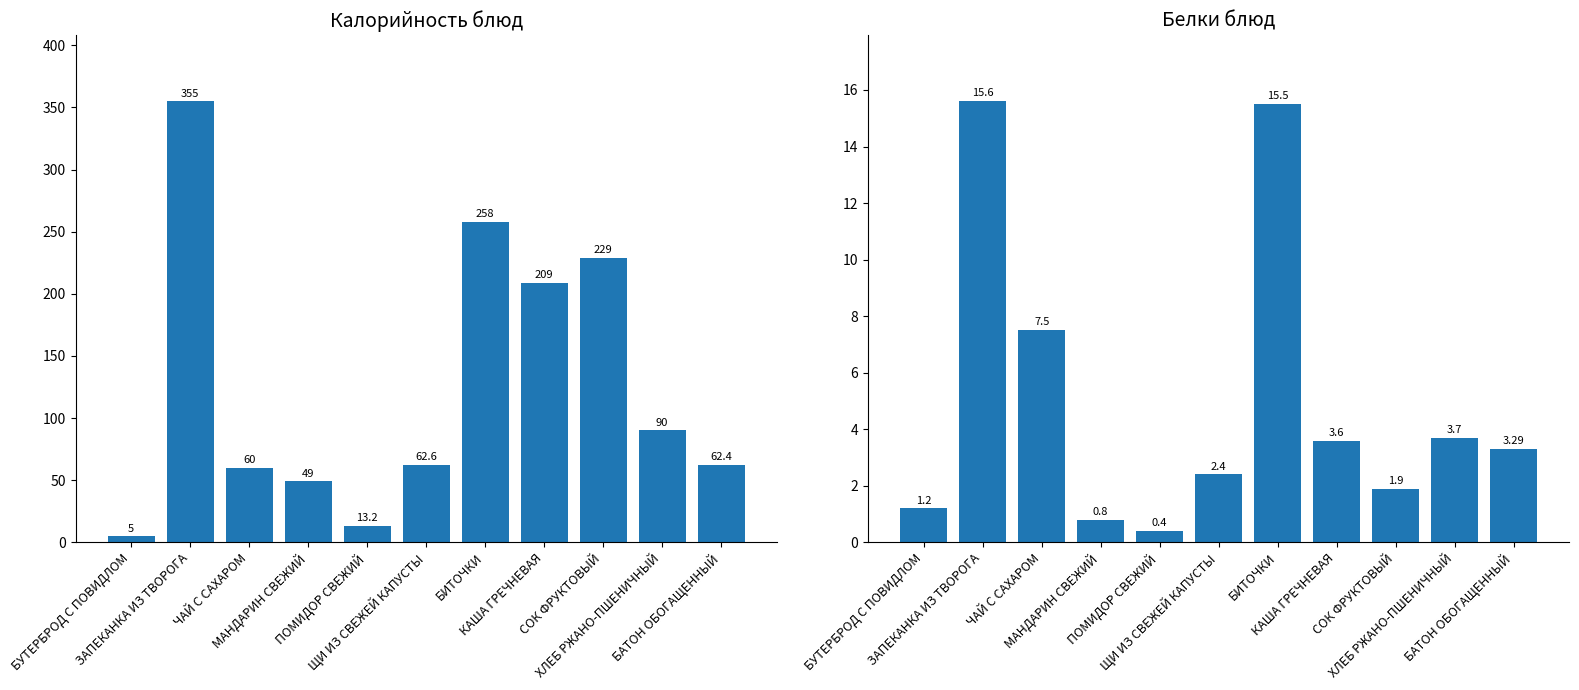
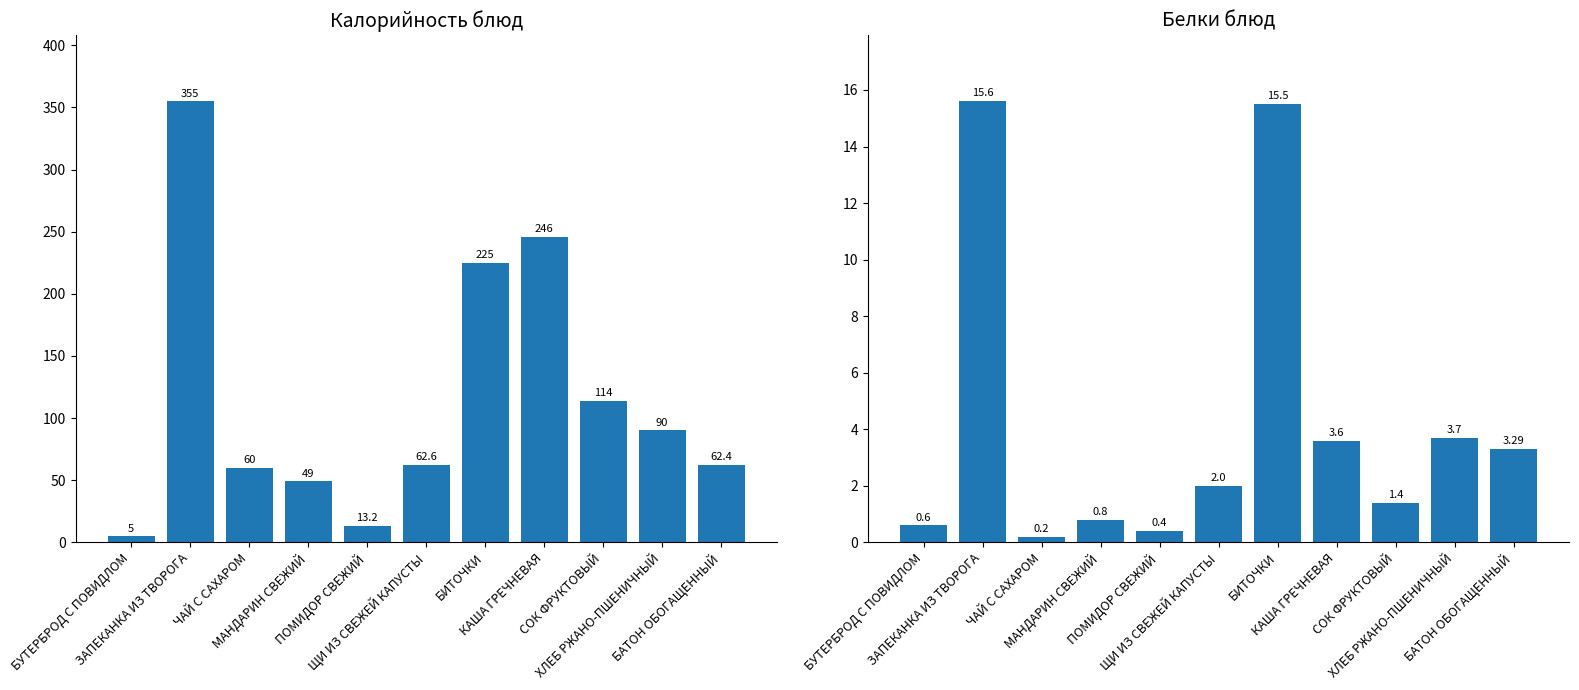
  {
    "Калорийность блюд": {
      "БУТЕРБРОД С ПОВИДЛОМ": 5,
      "ЗАПЕКАНКА ИЗ ТВОРОГА": 355,
      "ЧАЙ С САХАРОМ": 60,
      "МАНДАРИН СВЕЖИЙ": 49,
      "ПОМИДОР СВЕЖИЙ": 13.2,
      "ЩИ ИЗ СВЕЖЕЙ КАПУСТЫ": 62.6,
-     "БИТОЧКИ": 258,
-     "КАША ГРЕЧНЕВАЯ": 209,
-     "СОК ФРУКТОВЫЙ": 229,
+     "БИТОЧКИ": 225,
+     "КАША ГРЕЧНЕВАЯ": 246,
+     "СОК ФРУКТОВЫЙ": 114,
      "ХЛЕБ РЖАНО-ПШЕНИЧНЫЙ": 90,
      "БАТОН ОБОГАЩЕННЫЙ": 62.4
    },
    "Белки блюд": {
-     "БУТЕРБРОД С ПОВИДЛОМ": 1.2,
+     "БУТЕРБРОД С ПОВИДЛОМ": 0.6,
      "ЗАПЕКАНКА ИЗ ТВОРОГА": 15.6,
-     "ЧАЙ С САХАРОМ": 7.5,
+     "ЧАЙ С САХАРОМ": 0.2,
      "МАНДАРИН СВЕЖИЙ": 0.8,
      "ПОМИДОР СВЕЖИЙ": 0.4,
-     "ЩИ ИЗ СВЕЖЕЙ КАПУСТЫ": 2.4,
+     "ЩИ ИЗ СВЕЖЕЙ КАПУСТЫ": 2.0,
      "БИТОЧКИ": 15.5,
      "КАША ГРЕЧНЕВАЯ": 3.6,
-     "СОК ФРУКТОВЫЙ": 1.9,
+     "СОК ФРУКТОВЫЙ": 1.4,
      "ХЛЕБ РЖАНО-ПШЕНИЧНЫЙ": 3.7,
      "БАТОН ОБОГАЩЕННЫЙ": 3.29
    }
  }
